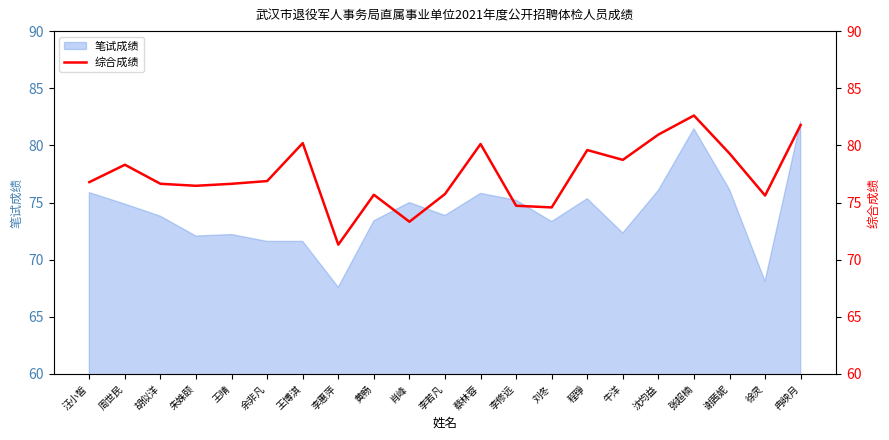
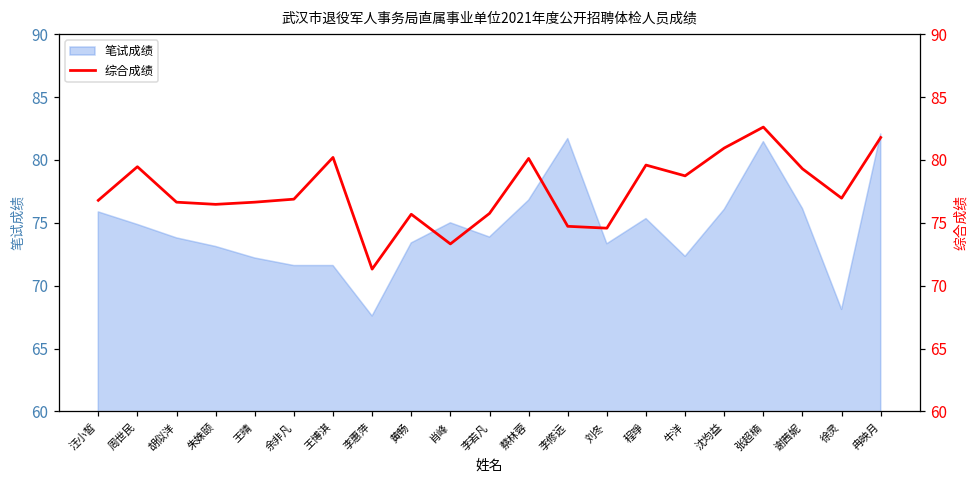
  {
    "笔试成绩": {
      "汪小皙": 75.9,
      "周世民": 74.9,
      "胡似洋": 73.8,
-     "朱姝颐": 72.1,
+     "朱姝颐": 73.1,
      "王晴": 72.2,
      "余非凡": 71.6,
      "王博淇": 71.6,
      "李惠萍": 67.6,
      "黄畅": 73.4,
      "肖峰": 75.0,
      "李若凡": 73.9,
-     "蔡林蓉": 75.8,
-     "李修远": 75.2,
+     "蔡林蓉": 76.8,
+     "李修远": 81.7,
      "刘冬": 73.3,
      "程琤": 75.3,
      "牛洋": 72.3,
      "沈均益": 76.1,
      "张超楠": 81.5,
      "谢茜妮": 76.1,
      "徐灵": 68.1,
      "冉映月": 82.1
    },
    "综合成绩": {
      "汪小皙": 76.8,
-     "周世民": 78.3,
+     "周世民": 79.5,
      "胡似洋": 76.6,
      "朱姝颐": 76.5,
      "王晴": 76.6,
      "余非凡": 76.9,
      "王博淇": 80.2,
      "李惠萍": 71.3,
      "黄畅": 75.7,
      "肖峰": 73.3,
      "李若凡": 75.7,
      "蔡林蓉": 80.1,
      "李修远": 74.7,
      "刘冬": 74.6,
      "程琤": 79.6,
      "牛洋": 78.7,
      "沈均益": 80.9,
      "张超楠": 82.6,
      "谢茜妮": 79.3,
-     "徐灵": 75.6,
+     "徐灵": 77.0,
      "冉映月": 81.8
    }
  }
